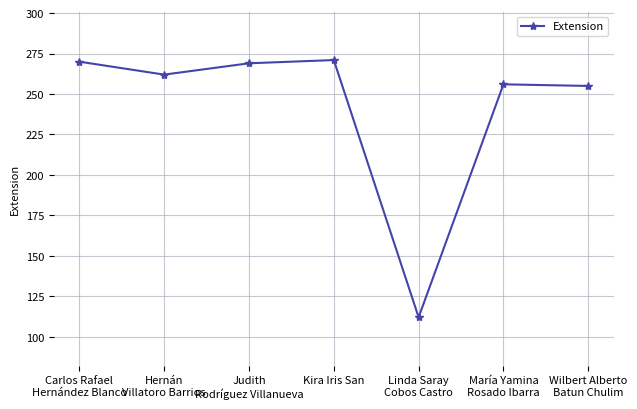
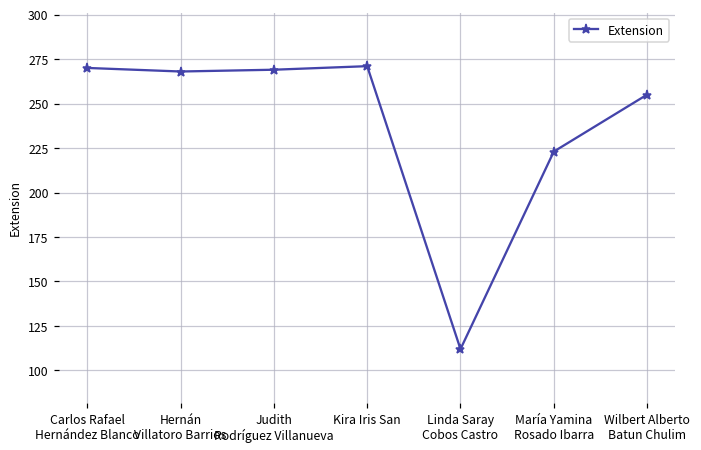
  {
    "Carlos Rafael Hernández Blanco": 270,
-   "Hernán Villatoro Barrios": 262,
+   "Hernán Villatoro Barrios": 268,
    "Judith Rodríguez Villanueva": 269,
    "Kira Iris San": 271,
    "Linda Saray Cobos Castro": 112,
-   "María Yamina Rosado Ibarra": 256,
+   "María Yamina Rosado Ibarra": 223,
    "Wilbert Alberto Batun Chulim": 255
  }
